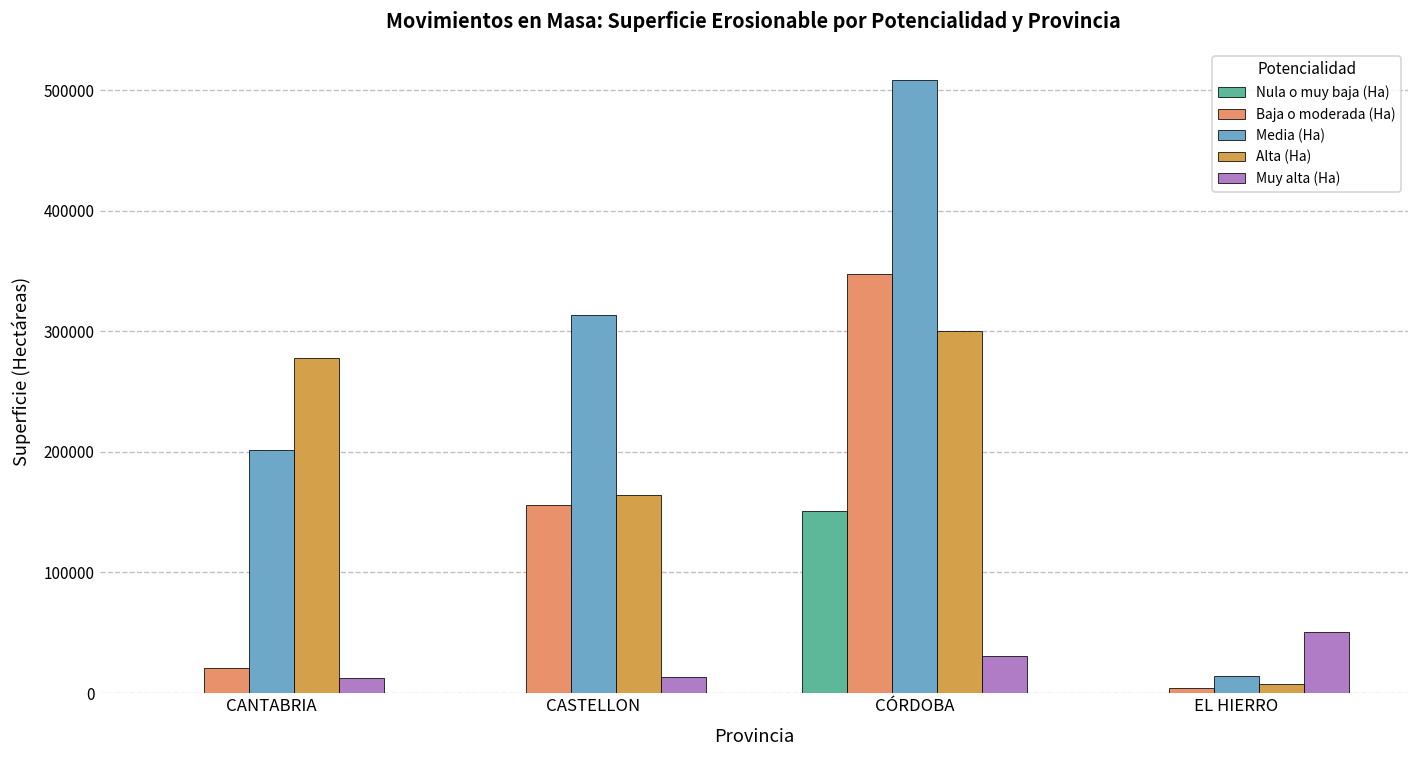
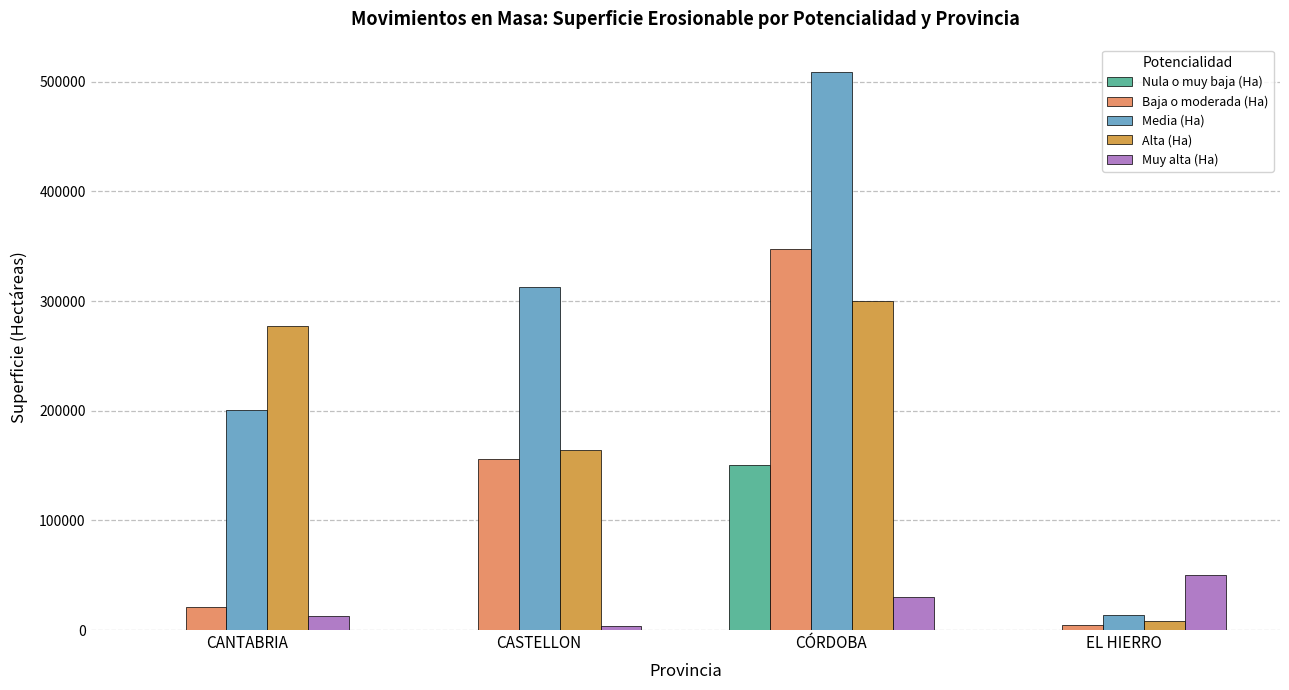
  {
    "Muy alta (Ha)": {
      "CANTABRIA": 12000,
-     "CASTELLON": 13000,
+     "CASTELLON": 4000,
      "CÓRDOBA": 30000,
      "EL HIERRO": 50000
    }
  }
